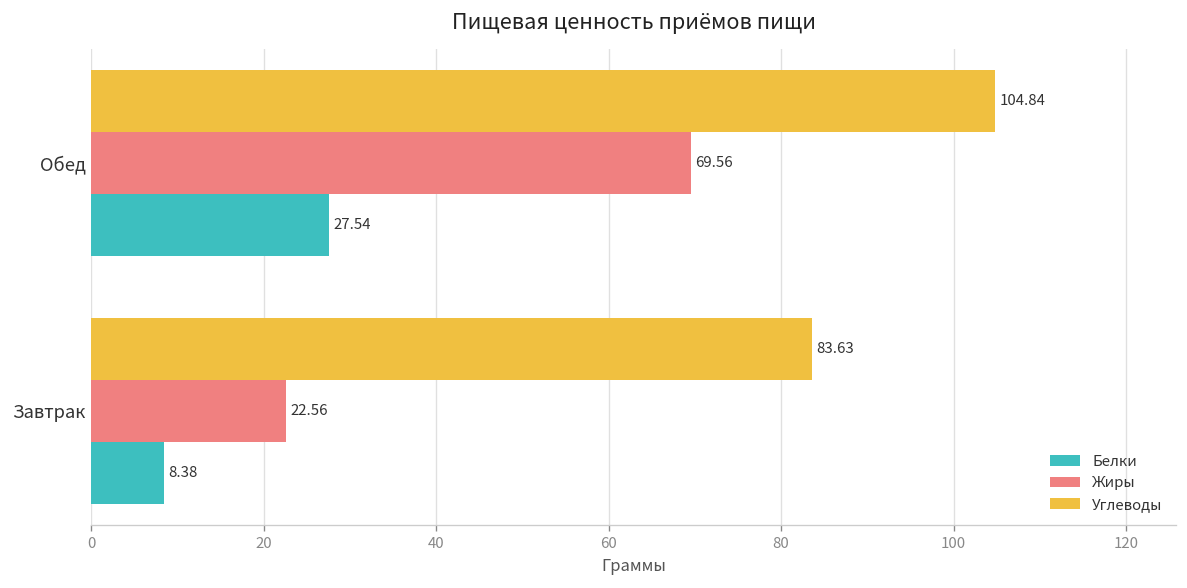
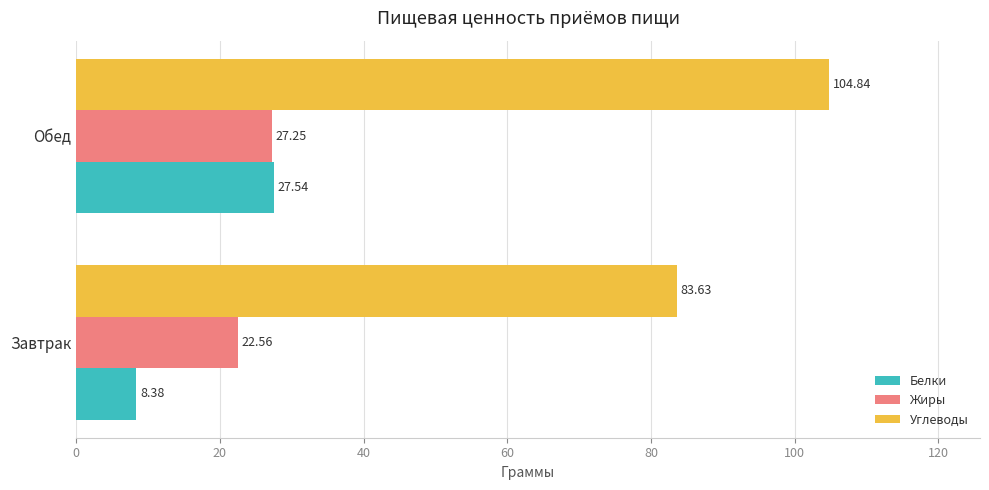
  {
    "Белки": {
      "Обед": 27.54,
      "Завтрак": 8.38
    },
    "Жиры": {
-     "Обед": 69.56,
+     "Обед": 27.25,
      "Завтрак": 22.56
    },
    "Углеводы": {
      "Обед": 104.84,
      "Завтрак": 83.63
    }
  }
